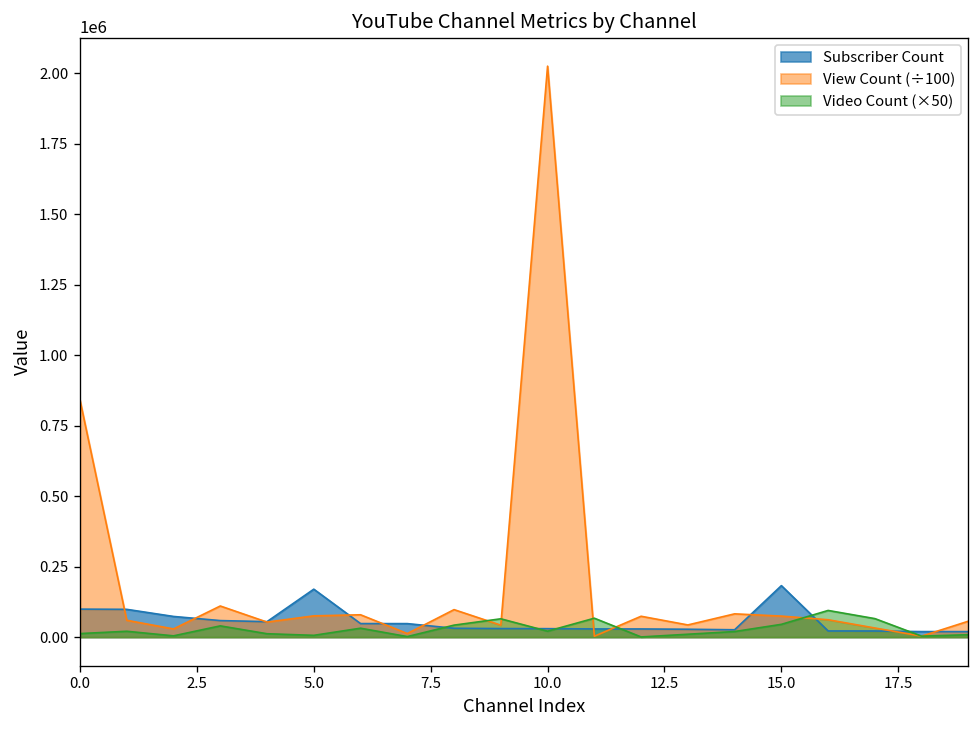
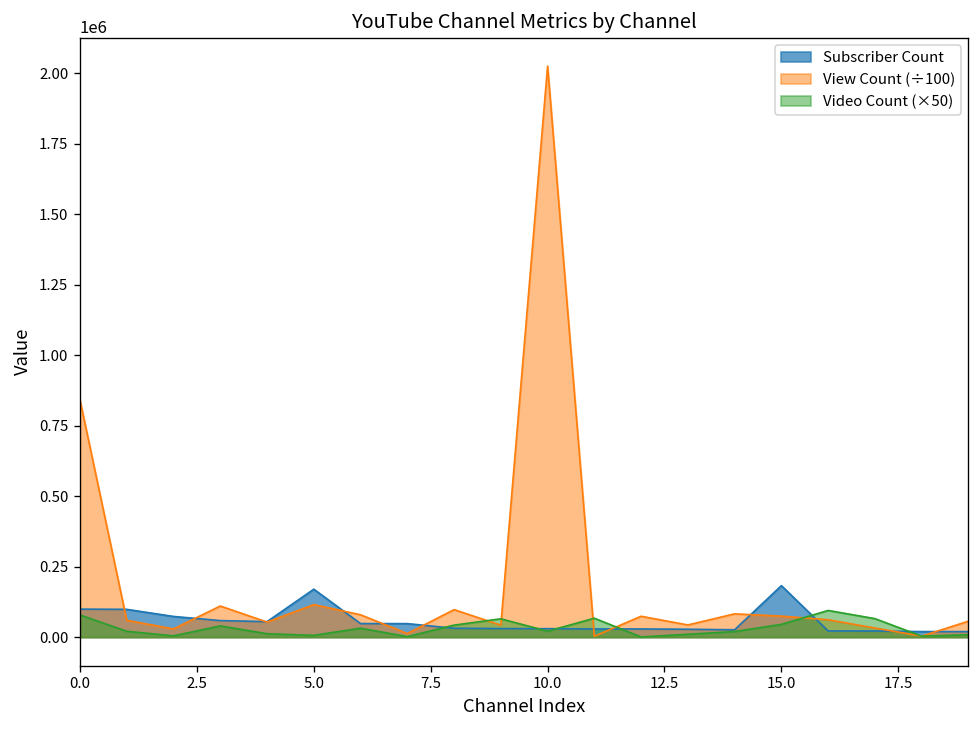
  {
    "Subscriber Count": {
      "0.0": 100000,
      "5.0": 170000,
      "15.0": 180000
    },
    "View Count (÷100)": {
      "0.0": 840000,
-     "5.0": 80000,
+     "5.0": 120000,
      "10.0": 2020000,
      "15.0": 70000
    },
    "Video Count (×50)": {
-     "0.0": 10000,
+     "0.0": 80000,
      "5.0": 10000,
      "15.0": 50000
    }
  }
